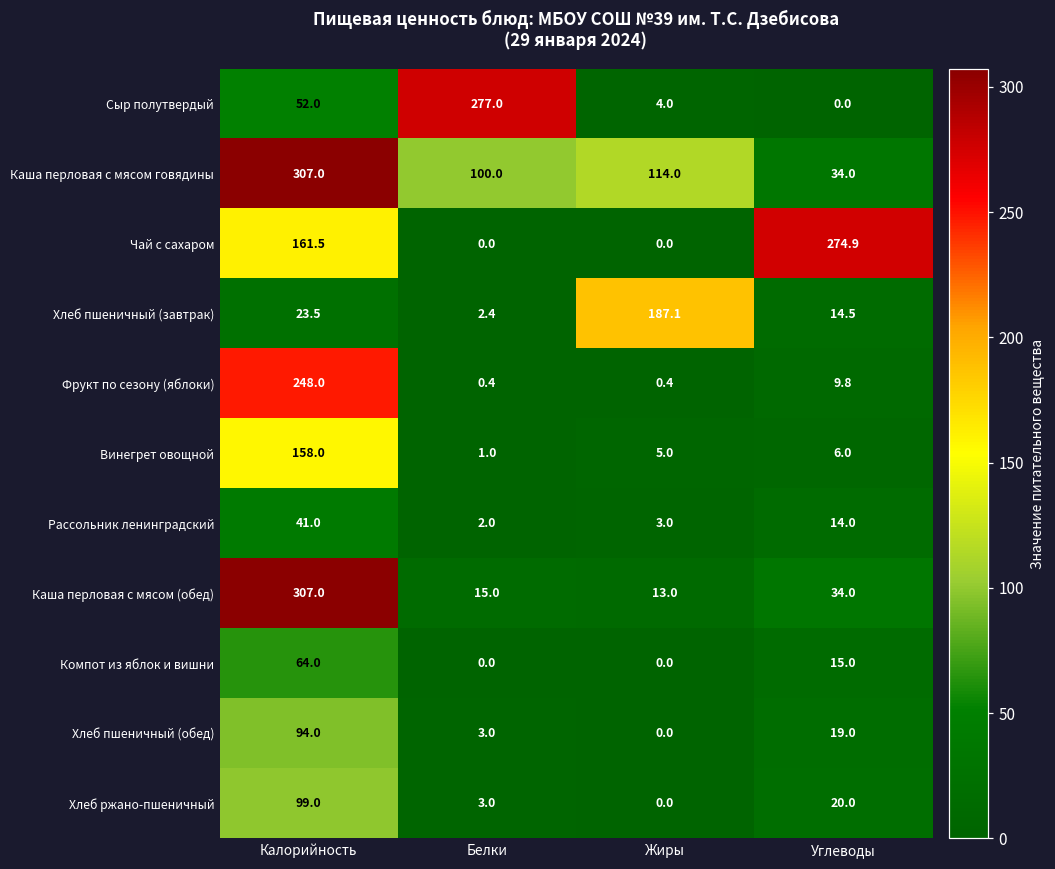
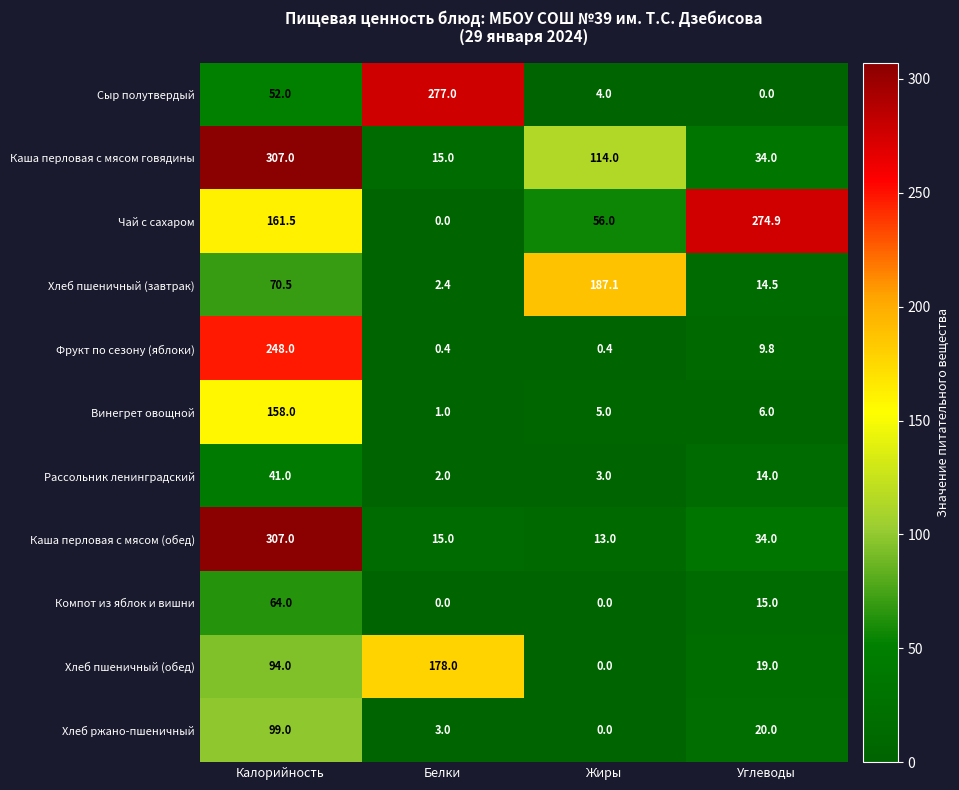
  {
    "Сыр полутвердый": {
      "Калорийность": 52.0,
      "Белки": 277.0,
      "Жиры": 4.0,
      "Углеводы": 0.0
    },
    "Каша перловая с мясом говядины": {
      "Калорийность": 307.0,
-     "Белки": 100.0,
+     "Белки": 15.0,
      "Жиры": 114.0,
      "Углеводы": 34.0
    },
    "Чай с сахаром": {
      "Калорийность": 161.5,
      "Белки": 0.0,
-     "Жиры": 0.0,
+     "Жиры": 56.0,
      "Углеводы": 274.9
    },
    "Хлеб пшеничный (завтрак)": {
-     "Калорийность": 23.5,
+     "Калорийность": 70.5,
      "Белки": 2.4,
      "Жиры": 187.1,
      "Углеводы": 14.5
    },
    "Фрукт по сезону (яблоки)": {
      "Калорийность": 248.0,
      "Белки": 0.4,
      "Жиры": 0.4,
      "Углеводы": 9.8
    },
    "Винегрет овощной": {
      "Калорийность": 158.0,
      "Белки": 1.0,
      "Жиры": 5.0,
      "Углеводы": 6.0
    },
    "Рассольник ленинградский": {
      "Калорийность": 41.0,
      "Белки": 2.0,
      "Жиры": 3.0,
      "Углеводы": 14.0
    },
    "Каша перловая с мясом (обед)": {
      "Калорийность": 307.0,
      "Белки": 15.0,
      "Жиры": 13.0,
      "Углеводы": 34.0
    },
    "Компот из яблок и вишни": {
      "Калорийность": 64.0,
      "Белки": 0.0,
      "Жиры": 0.0,
      "Углеводы": 15.0
    },
    "Хлеб пшеничный (обед)": {
      "Калорийность": 94.0,
-     "Белки": 3.0,
+     "Белки": 178.0,
      "Жиры": 0.0,
      "Углеводы": 19.0
    },
    "Хлеб ржано-пшеничный": {
      "Калорийность": 99.0,
      "Белки": 3.0,
      "Жиры": 0.0,
      "Углеводы": 20.0
    }
  }
